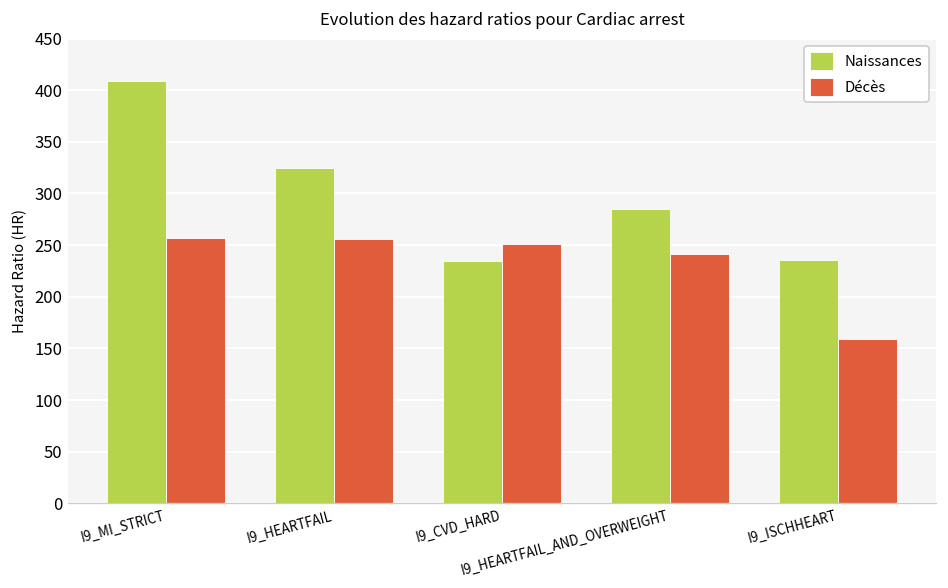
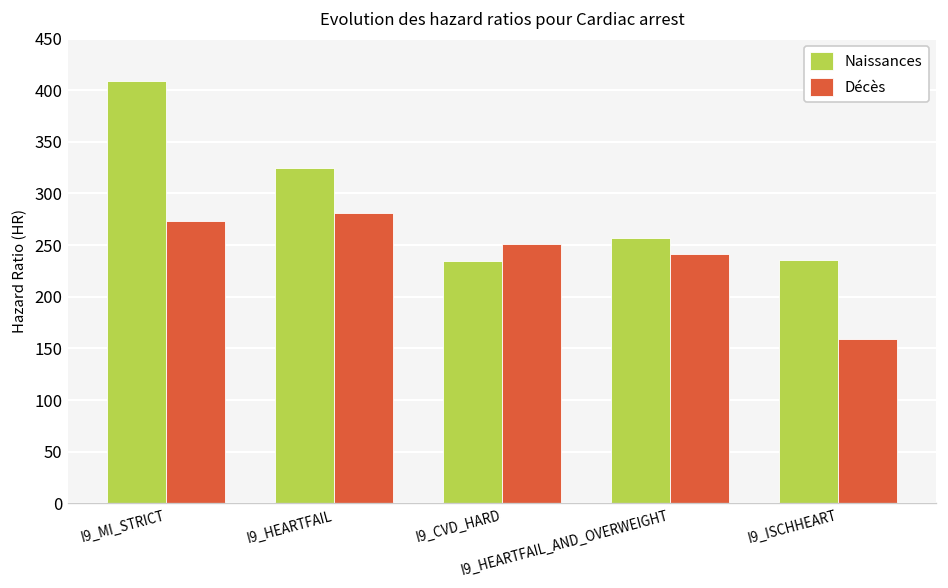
  {
    "Naissances": {
      "I9_MI_STRICT": 410,
      "I9_HEARTFAIL": 320,
      "I9_CVD_HARD": 230,
-     "I9_HEARTFAIL_AND_OVERWEIGHT": 290,
+     "I9_HEARTFAIL_AND_OVERWEIGHT": 260,
      "I9_ISCHHEART": 240
    },
    "Décès": {
-     "I9_MI_STRICT": 260,
-     "I9_HEARTFAIL": 260,
+     "I9_MI_STRICT": 270,
+     "I9_HEARTFAIL": 280,
      "I9_CVD_HARD": 250,
      "I9_HEARTFAIL_AND_OVERWEIGHT": 240,
      "I9_ISCHHEART": 160
    }
  }
